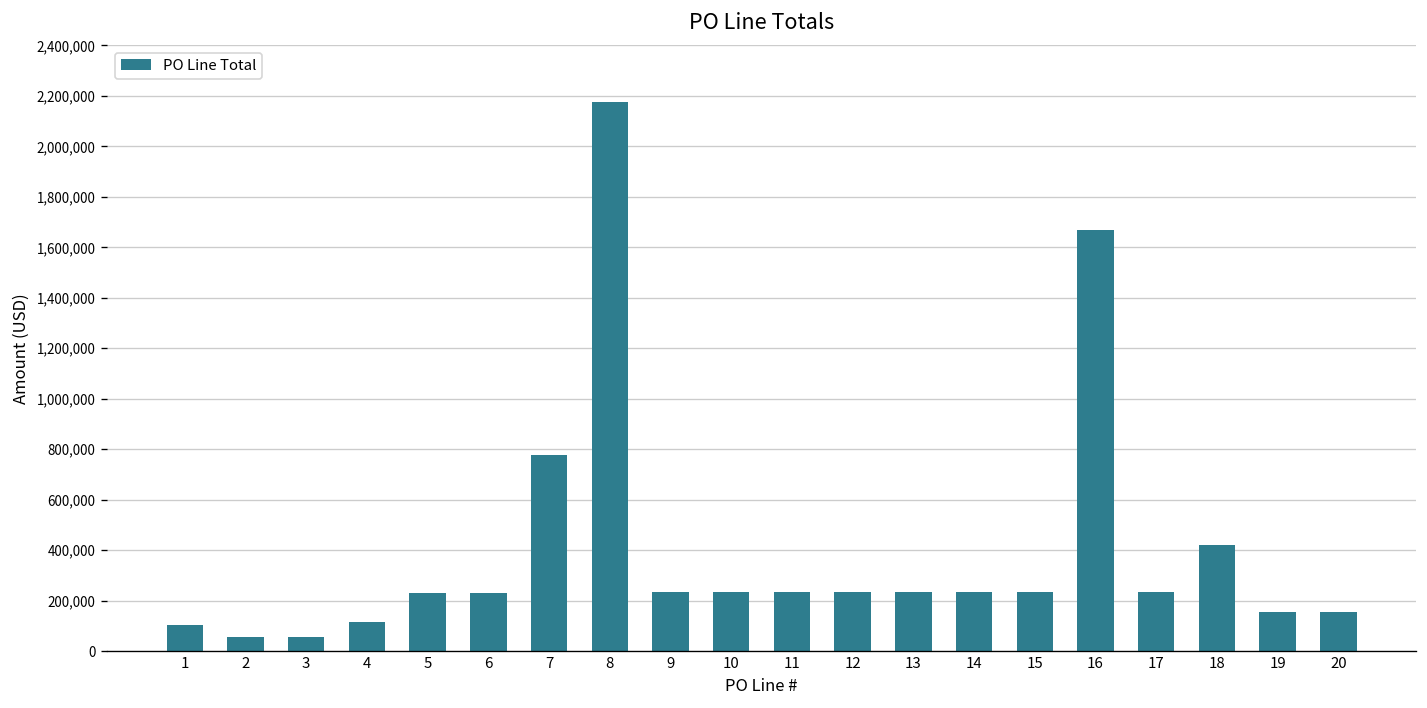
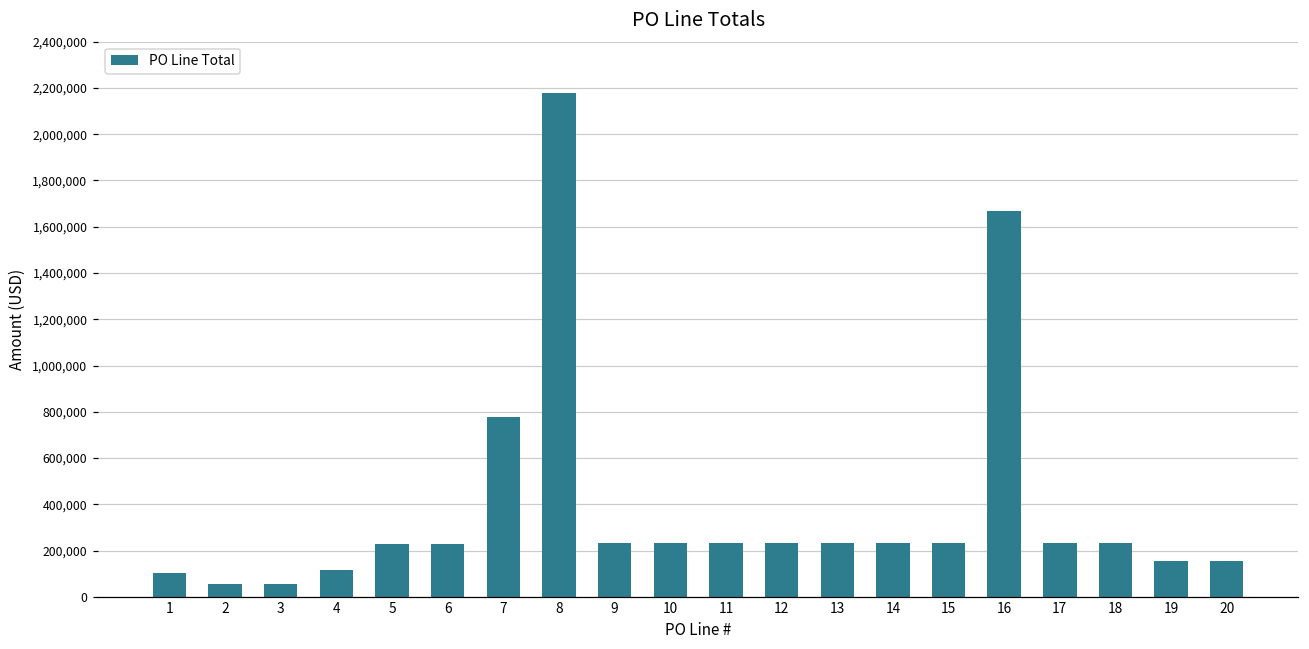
  {
    "1": "100,000",
    "2": "50,000",
    "3": "50,000",
    "4": "110,000",
    "5": "230,000",
    "6": "230,000",
    "7": "780,000",
    "8": "2,180,000",
    "9": "230,000",
    "10": "230,000",
    "11": "230,000",
    "12": "230,000",
    "13": "230,000",
    "14": "230,000",
    "15": "230,000",
    "16": "1,670,000",
    "17": "230,000",
-   "18": "420,000",
+   "18": "230,000",
    "19": "160,000",
    "20": "160,000"
  }
